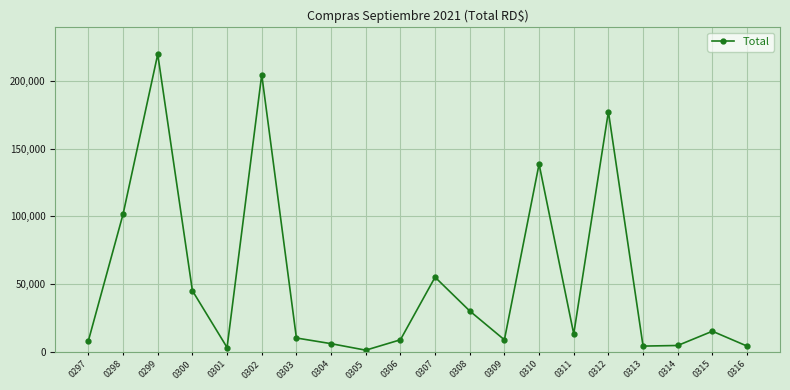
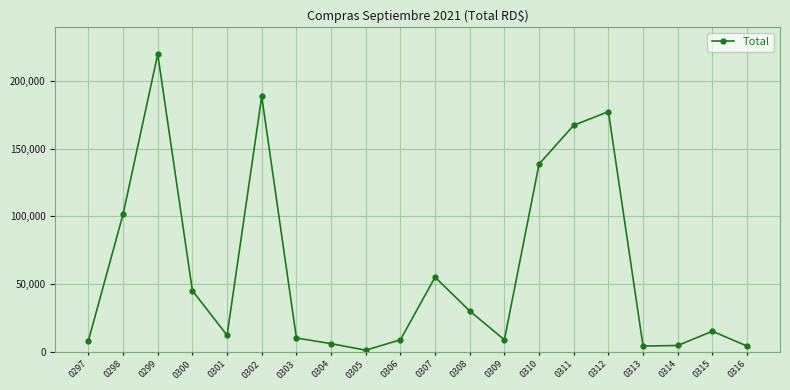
  {
    "0297": "8,000",
    "0298": "102,000",
    "0299": "220,000",
    "0300": "45,000",
-   "0301": "3,000",
-   "0302": "205,000",
+   "0301": "12,000",
+   "0302": "189,000",
    "0303": "10,000",
    "0304": "6,000",
    "0305": "1,000",
    "0306": "9,000",
    "0307": "55,000",
    "0308": "30,000",
    "0309": "9,000",
    "0310": "139,000",
-   "0311": "13,000",
+   "0311": "167,000",
    "0312": "177,000",
    "0313": "4,000",
    "0314": "4,000",
    "0315": "15,000",
    "0316": "4,000"
  }
